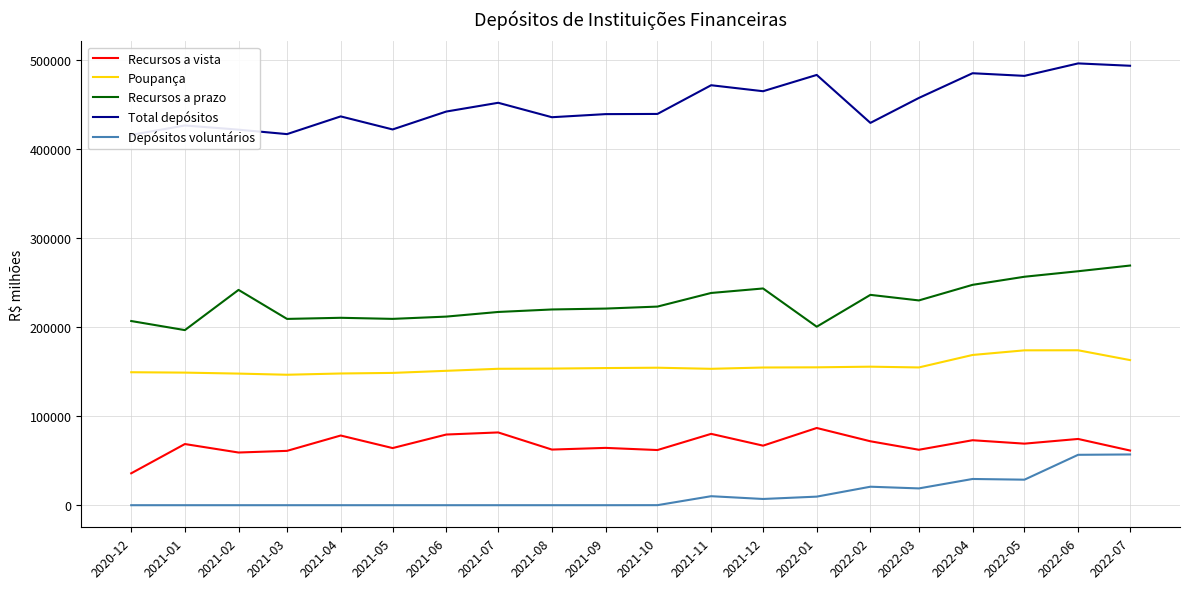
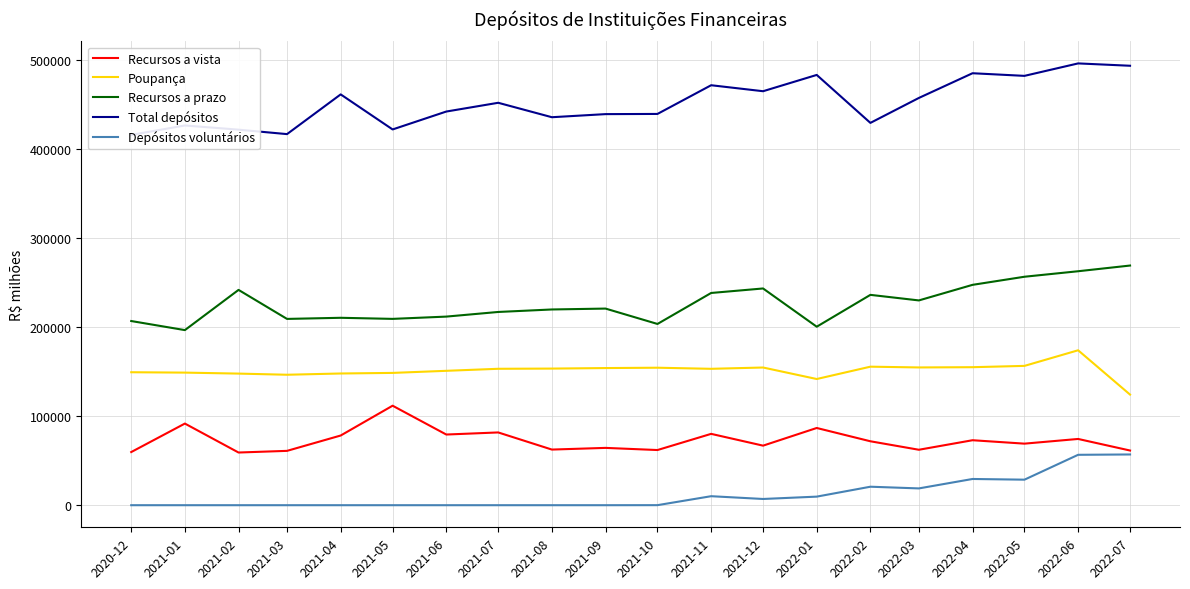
  {
    "Recursos a vista": {
-     "2020-12": 40000,
-     "2021-01": 70000,
+     "2020-12": 60000,
+     "2021-01": 90000,
      "2021-02": 60000,
      "2021-03": 60000,
      "2021-04": 80000,
-     "2021-05": 60000,
+     "2021-05": 110000,
      "2021-06": 80000,
      "2021-07": 80000,
      "2021-08": 60000,
      "2021-09": 60000,
      "2021-10": 60000,
      "2021-11": 80000,
      "2021-12": 70000,
      "2022-01": 90000,
      "2022-02": 70000,
      "2022-03": 60000,
      "2022-04": 70000,
      "2022-05": 70000,
      "2022-06": 70000,
      "2022-07": 60000
    },
    "Poupança": {
      "2020-12": 150000,
      "2021-01": 150000,
      "2021-02": 150000,
      "2021-03": 150000,
      "2021-04": 150000,
      "2021-05": 150000,
      "2021-06": 150000,
      "2021-07": 150000,
      "2021-08": 150000,
      "2021-09": 150000,
      "2021-10": 150000,
      "2021-11": 150000,
      "2021-12": 150000,
-     "2022-01": 150000,
+     "2022-01": 140000,
      "2022-02": 160000,
      "2022-03": 150000,
-     "2022-04": 170000,
-     "2022-05": 170000,
+     "2022-04": 150000,
+     "2022-05": 160000,
      "2022-06": 170000,
-     "2022-07": 160000
+     "2022-07": 120000
    },
    "Recursos a prazo": {
      "2020-12": 210000,
      "2021-01": 200000,
      "2021-02": 240000,
      "2021-03": 210000,
      "2021-04": 210000,
      "2021-05": 210000,
      "2021-06": 210000,
      "2021-07": 220000,
      "2021-08": 220000,
      "2021-09": 220000,
-     "2021-10": 220000,
+     "2021-10": 200000,
      "2021-11": 240000,
      "2021-12": 240000,
      "2022-01": 200000,
      "2022-02": 240000,
      "2022-03": 230000,
      "2022-04": 250000,
      "2022-05": 260000,
      "2022-06": 260000,
      "2022-07": 270000
    },
    "Total depósitos": {
      "2021-03": 420000,
-     "2021-04": 440000,
+     "2021-04": 460000,
      "2021-05": 420000,
      "2021-06": 440000,
      "2021-07": 450000,
      "2021-08": 440000,
      "2021-09": 440000,
      "2021-10": 440000,
      "2021-11": 470000,
      "2021-12": 460000,
      "2022-01": 480000,
      "2022-02": 430000,
      "2022-03": 460000,
      "2022-04": 480000,
      "2022-05": 480000,
      "2022-06": 500000,
      "2022-07": 490000
    },
    "Depósitos voluntários": {
      "2020-12": 0,
      "2021-01": 0,
      "2021-02": 0,
      "2021-03": 0,
      "2021-04": 0,
      "2021-05": 0,
      "2021-06": 0,
      "2021-07": 0,
      "2021-08": 0,
      "2021-09": 0,
      "2021-10": 0,
      "2021-11": 10000,
      "2021-12": 10000,
      "2022-01": 10000,
      "2022-02": 20000,
      "2022-03": 20000,
      "2022-04": 30000,
      "2022-05": 30000,
      "2022-06": 60000,
      "2022-07": 60000
    }
  }
